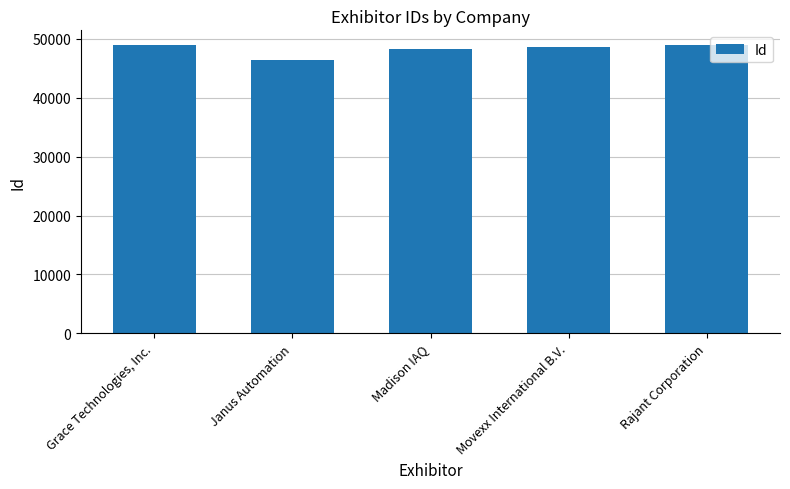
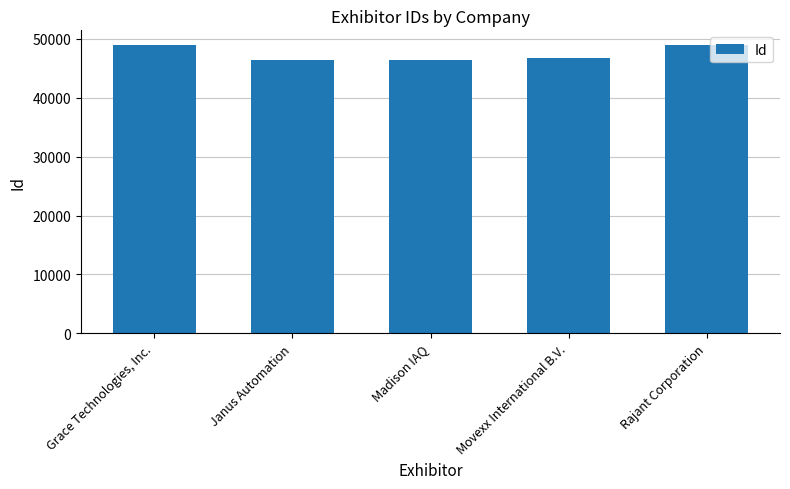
  {
    "Grace Technologies, Inc.": 49000,
    "Janus Automation": 46000,
-   "Madison IAQ": 48000,
-   "Movexx International B.V.": 49000,
+   "Madison IAQ": 46000,
+   "Movexx International B.V.": 47000,
    "Rajant Corporation": 49000
  }
